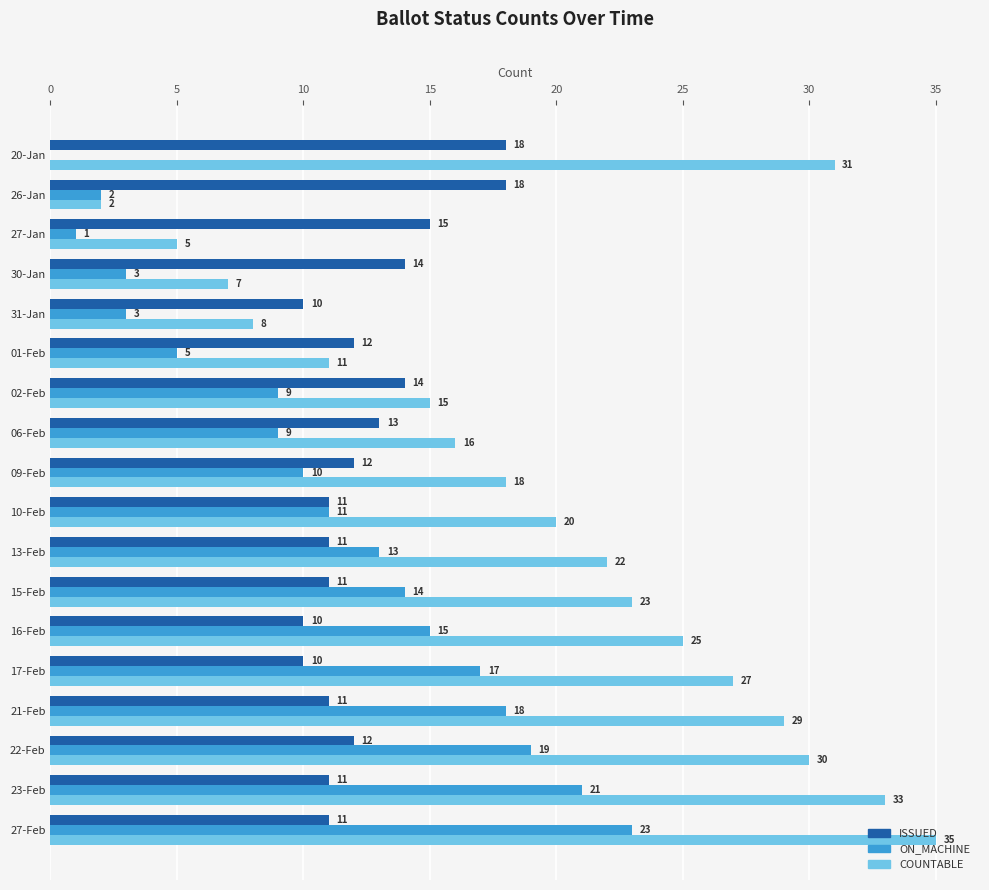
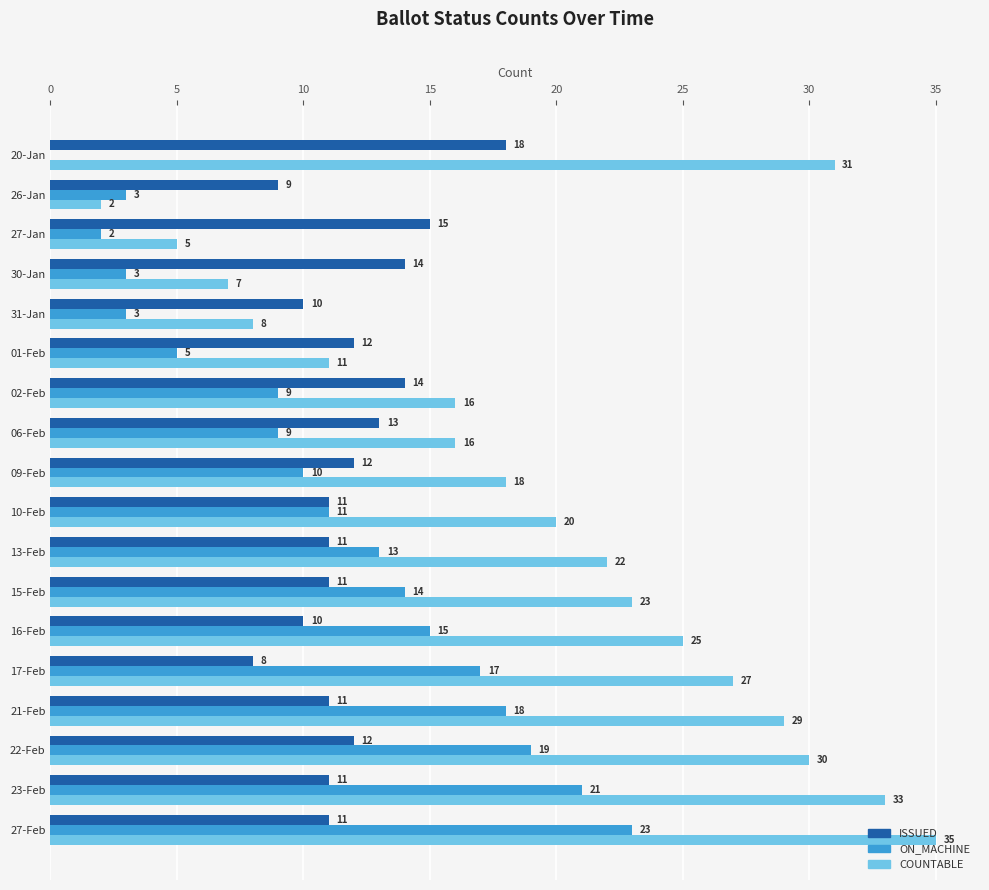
  {
    "ISSUED": {
      "20-Jan": 18,
-     "26-Jan": 18,
+     "26-Jan": 9,
      "27-Jan": 15,
      "30-Jan": 14,
      "31-Jan": 10,
      "01-Feb": 12,
      "02-Feb": 14,
      "06-Feb": 13,
      "09-Feb": 12,
      "10-Feb": 11,
      "13-Feb": 11,
      "15-Feb": 11,
      "16-Feb": 10,
-     "17-Feb": 10,
+     "17-Feb": 8,
      "21-Feb": 11,
      "22-Feb": 12,
      "23-Feb": 11,
      "27-Feb": 11
    },
    "ON_MACHINE": {
-     "26-Jan": 2,
-     "27-Jan": 1,
+     "26-Jan": 3,
+     "27-Jan": 2,
      "30-Jan": 3,
      "31-Jan": 3,
      "01-Feb": 5,
      "02-Feb": 9,
      "06-Feb": 9,
      "09-Feb": 10,
      "10-Feb": 11,
      "13-Feb": 13,
      "15-Feb": 14,
      "16-Feb": 15,
      "17-Feb": 17,
      "21-Feb": 18,
      "22-Feb": 19,
      "23-Feb": 21,
      "27-Feb": 23
    },
    "COUNTABLE": {
      "20-Jan": 31,
      "26-Jan": 2,
      "27-Jan": 5,
      "30-Jan": 7,
      "31-Jan": 8,
      "01-Feb": 11,
-     "02-Feb": 15,
+     "02-Feb": 16,
      "06-Feb": 16,
      "09-Feb": 18,
      "10-Feb": 20,
      "13-Feb": 22,
      "15-Feb": 23,
      "16-Feb": 25,
      "17-Feb": 27,
      "21-Feb": 29,
      "22-Feb": 30,
      "23-Feb": 33,
      "27-Feb": 35
    }
  }
